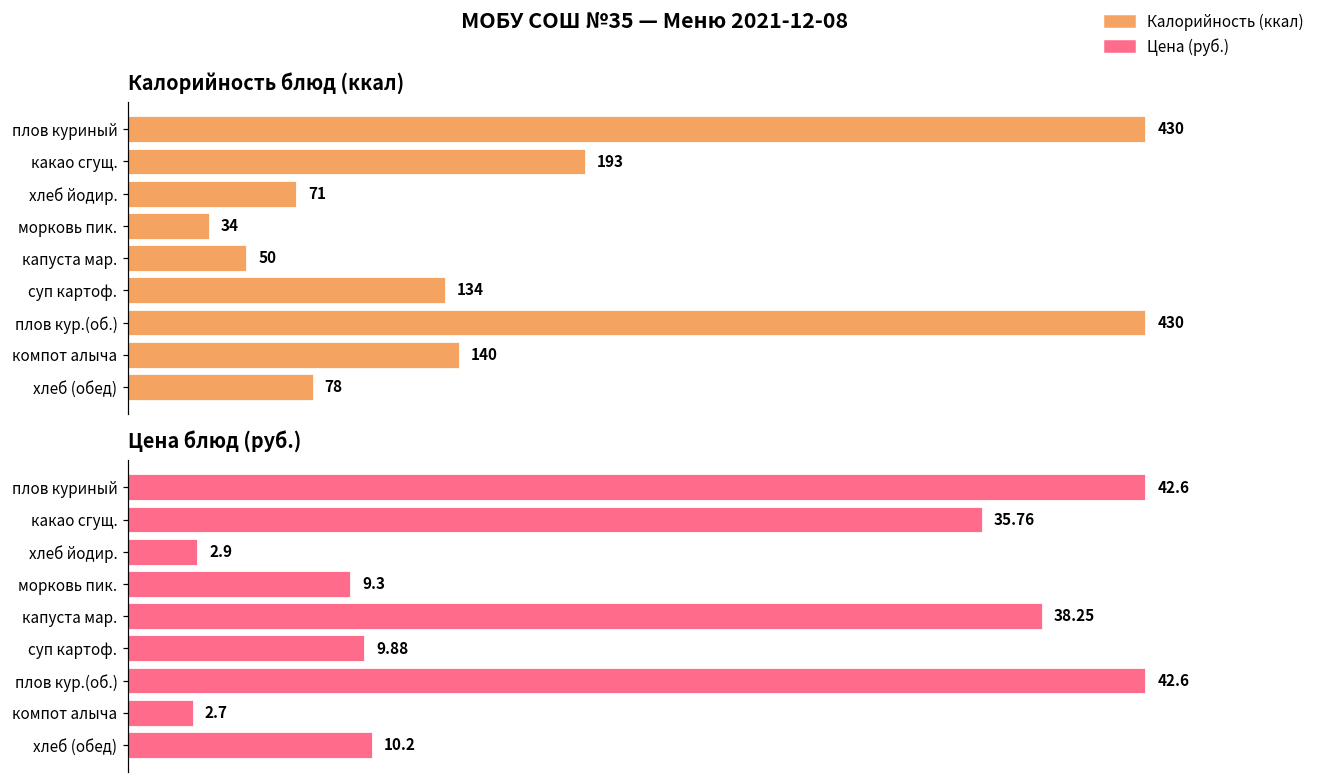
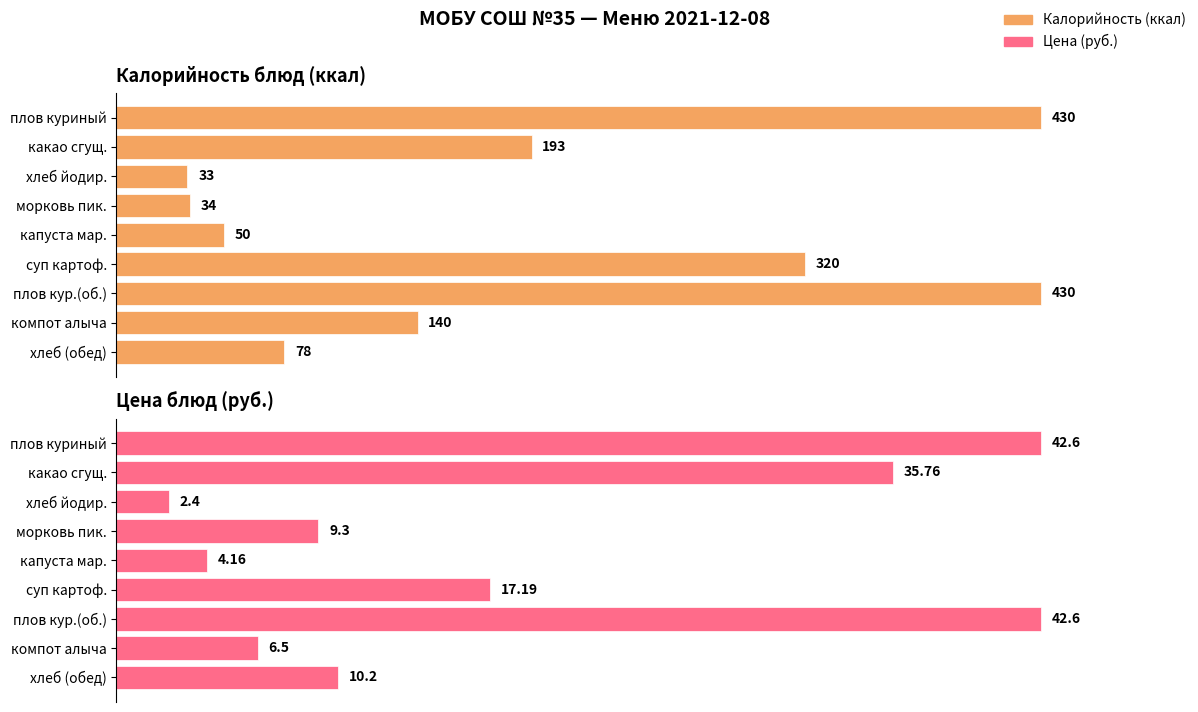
  {
    "Калорийность блюд (ккал)": {
      "плов куриный": 430,
      "какао сгущ.": 193,
-     "хлеб йодир.": 71,
+     "хлеб йодир.": 33,
      "морковь пик.": 34,
      "капуста мар.": 50,
-     "суп картоф.": 134,
+     "суп картоф.": 320,
      "плов кур.(об.)": 430,
      "компот алыча": 140,
      "хлеб (обед)": 78
    },
    "Цена блюд (руб.)": {
      "плов куриный": 42.6,
      "какао сгущ.": 35.76,
-     "хлеб йодир.": 2.9,
+     "хлеб йодир.": 2.4,
      "морковь пик.": 9.3,
-     "капуста мар.": 38.25,
-     "суп картоф.": 9.88,
+     "капуста мар.": 4.16,
+     "суп картоф.": 17.19,
      "плов кур.(об.)": 42.6,
-     "компот алыча": 2.7,
+     "компот алыча": 6.5,
      "хлеб (обед)": 10.2
    }
  }
